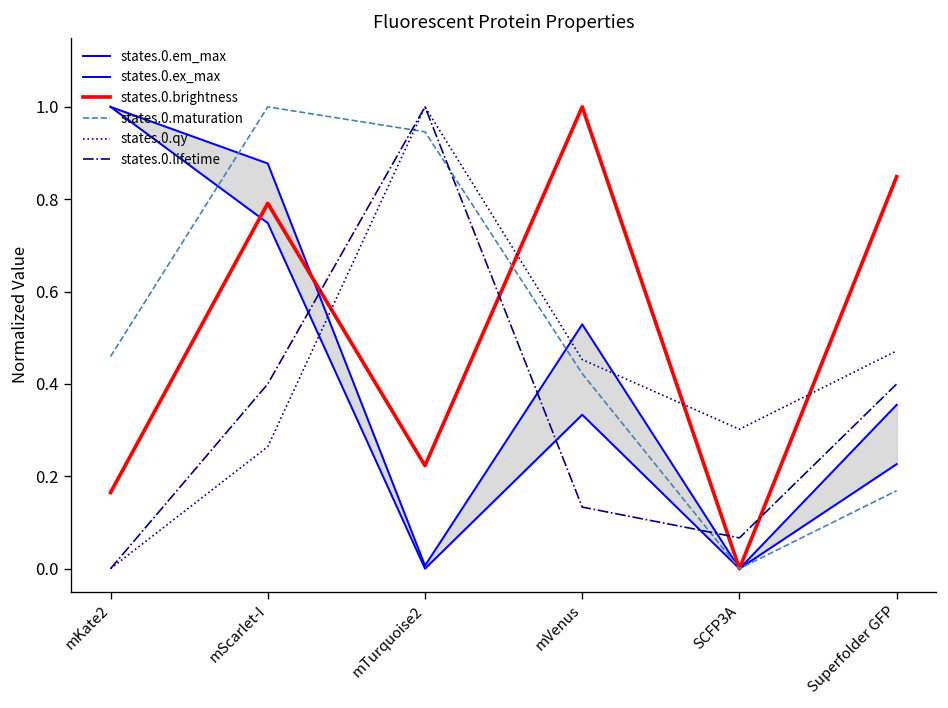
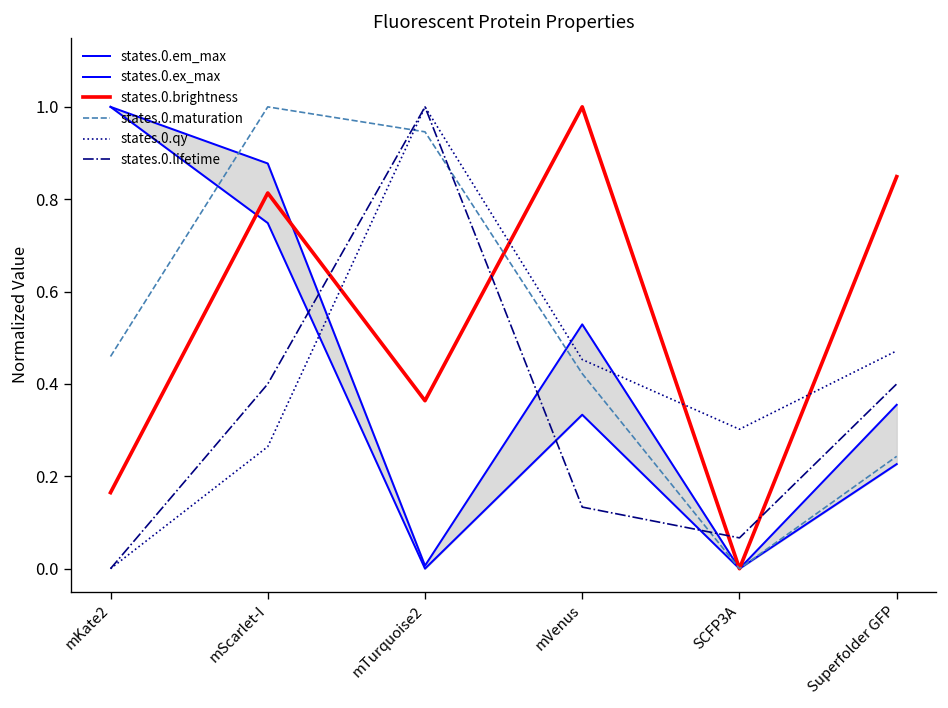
  {
    "states.0.brightness": {
      "mKate2": 0.16,
-     "mScarlet-I": 0.79,
-     "mTurquoise2": 0.22,
+     "mScarlet-I": 0.81,
+     "mTurquoise2": 0.36,
      "mVenus": 1.00,
      "Superfolder GFP": 0.85
    },
    "states.0.maturation": {
      "mKate2": 0.46,
      "mScarlet-I": 1.00,
      "mTurquoise2": 0.95,
      "mVenus": 0.42,
-     "Superfolder GFP": 0.17
+     "Superfolder GFP": 0.24
    }
  }
